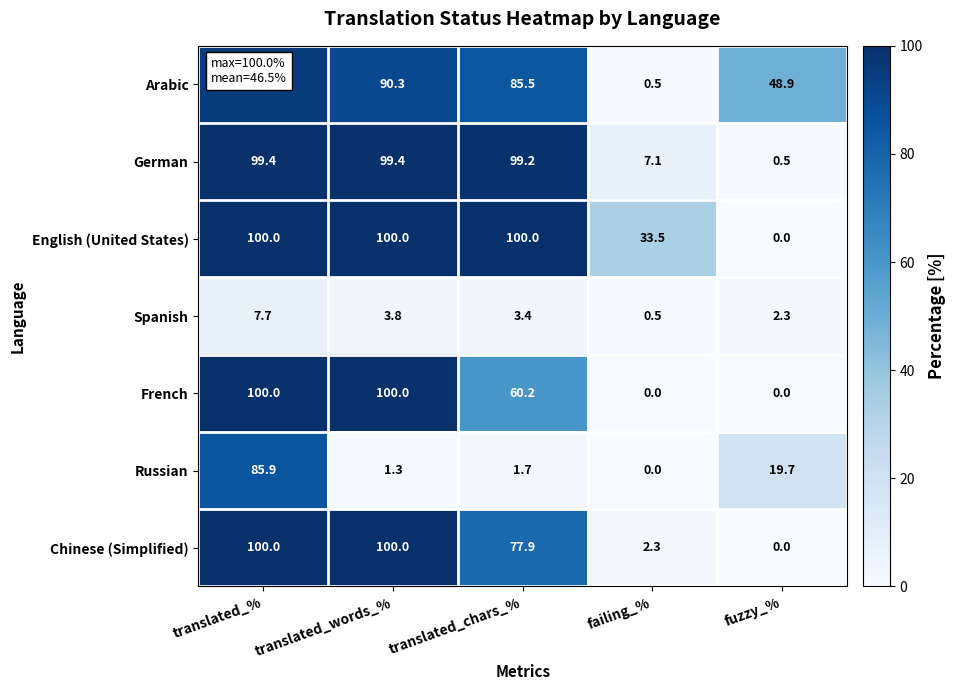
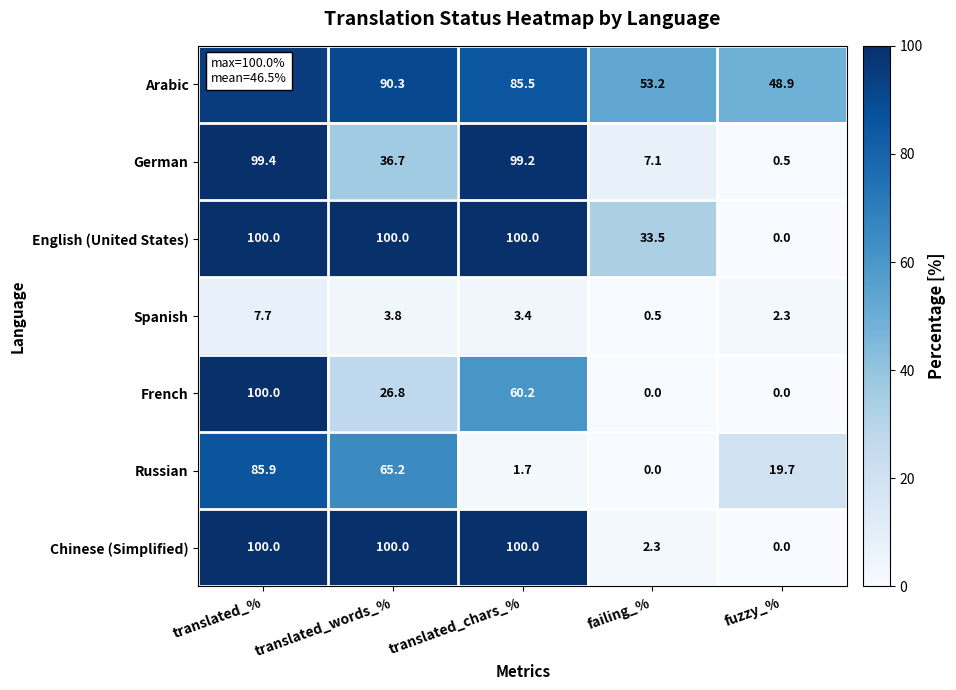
  {
    "Arabic": {
      "translated_words_%": 90.3,
      "translated_chars_%": 85.5,
-     "failing_%": 0.5,
+     "failing_%": 53.2,
      "fuzzy_%": 48.9
    },
    "German": {
      "translated_%": 99.4,
-     "translated_words_%": 99.4,
+     "translated_words_%": 36.7,
      "translated_chars_%": 99.2,
      "failing_%": 7.1,
      "fuzzy_%": 0.5
    },
    "English (United States)": {
      "translated_%": 100.0,
      "translated_words_%": 100.0,
      "translated_chars_%": 100.0,
      "failing_%": 33.5,
      "fuzzy_%": 0.0
    },
    "Spanish": {
      "translated_%": 7.7,
      "translated_words_%": 3.8,
      "translated_chars_%": 3.4,
      "failing_%": 0.5,
      "fuzzy_%": 2.3
    },
    "French": {
      "translated_%": 100.0,
-     "translated_words_%": 100.0,
+     "translated_words_%": 26.8,
      "translated_chars_%": 60.2,
      "failing_%": 0.0,
      "fuzzy_%": 0.0
    },
    "Russian": {
      "translated_%": 85.9,
-     "translated_words_%": 1.3,
+     "translated_words_%": 65.2,
      "translated_chars_%": 1.7,
      "failing_%": 0.0,
      "fuzzy_%": 19.7
    },
    "Chinese (Simplified)": {
      "translated_%": 100.0,
      "translated_words_%": 100.0,
-     "translated_chars_%": 77.9,
+     "translated_chars_%": 100.0,
      "failing_%": 2.3,
      "fuzzy_%": 0.0
    }
  }
